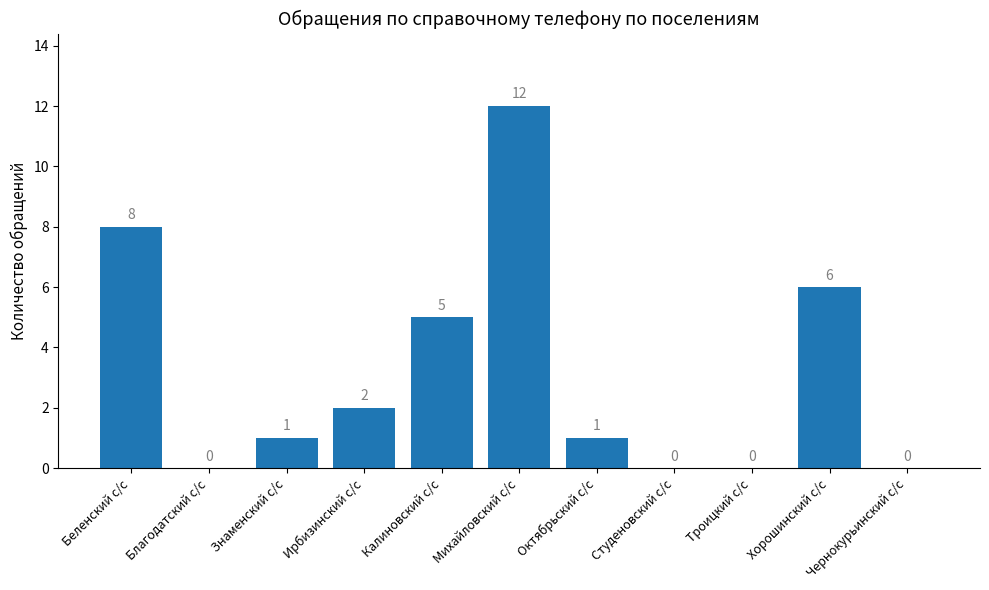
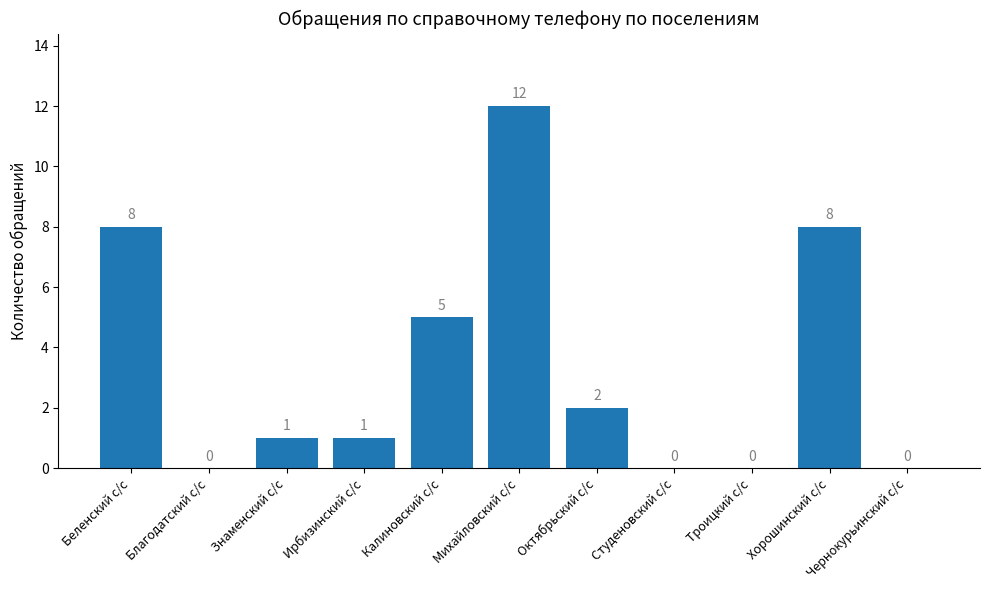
  {
    "Беленский с/с": 8,
    "Благодатский с/с": 0,
    "Знаменский с/с": 1,
-   "Ирбизинский с/с": 2,
+   "Ирбизинский с/с": 1,
    "Калиновский с/с": 5,
    "Михайловский с/с": 12,
-   "Октябрьский с/с": 1,
+   "Октябрьский с/с": 2,
    "Студеновский с/с": 0,
    "Троицкий с/с": 0,
-   "Хорошинский с/с": 6,
+   "Хорошинский с/с": 8,
    "Чернокурьинский с/с": 0
  }
